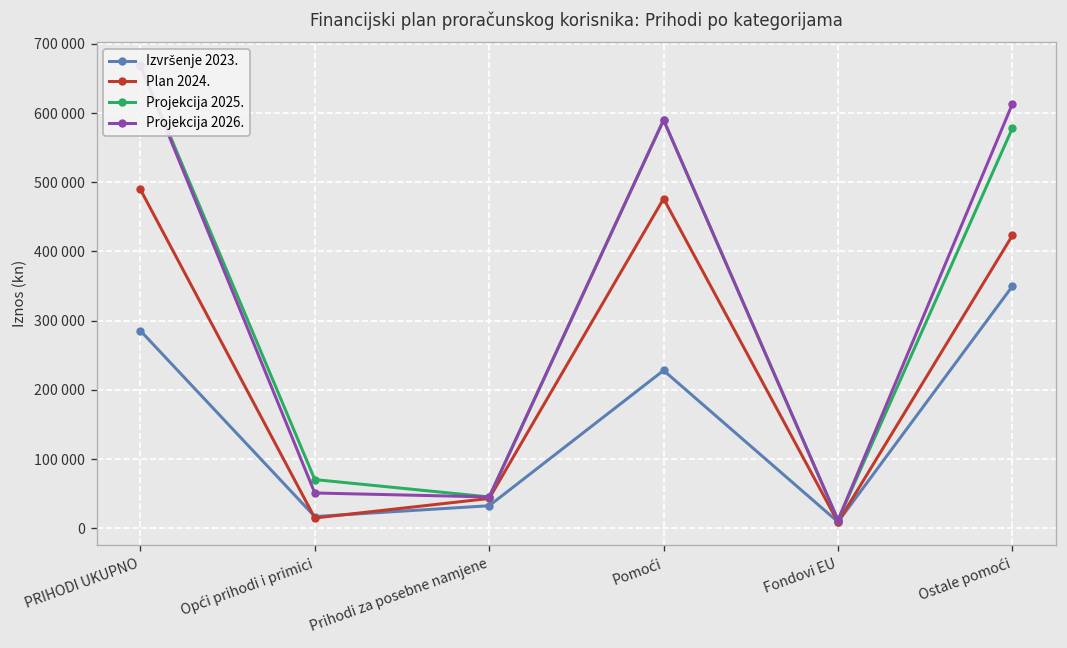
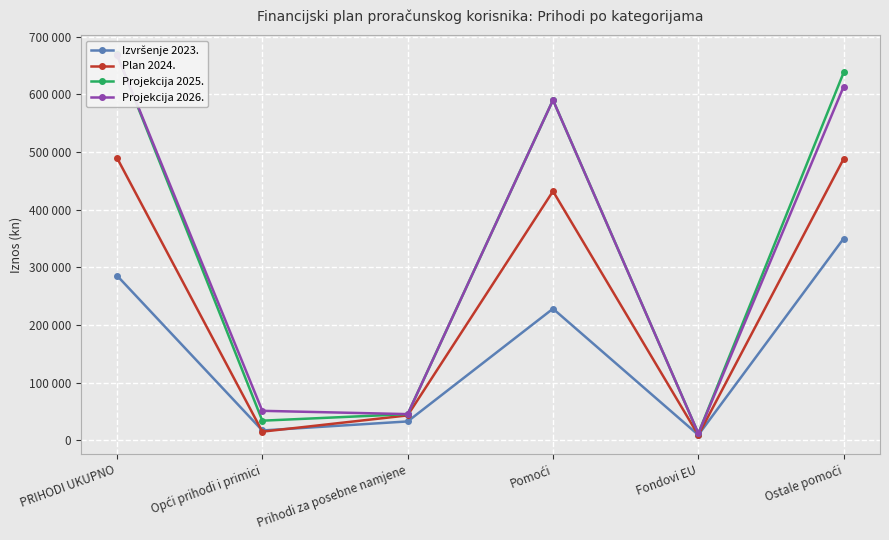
  {
    "Izvršenje 2023.": {
      "PRIHODI UKUPNO": 290000,
      "Prihodi za posebne namjene": 30000,
      "Pomoći": 230000,
      "Ostale pomoći": 350000
    },
    "Plan 2024.": {
      "PRIHODI UKUPNO": 490000,
-     "Pomoći": 480000,
-     "Ostale pomoći": 420000
+     "Pomoći": 430000,
+     "Ostale pomoći": 490000
    },
    "Projekcija 2025.": {
-     "Opći prihodi i primici": 70000,
-     "Ostale pomoći": 580000
+     "Opći prihodi i primici": 30000,
+     "Ostale pomoći": 640000
    },
    "Projekcija 2026.": {
      "Opći prihodi i primici": 50000,
      "Ostale pomoći": 610000
    }
  }
